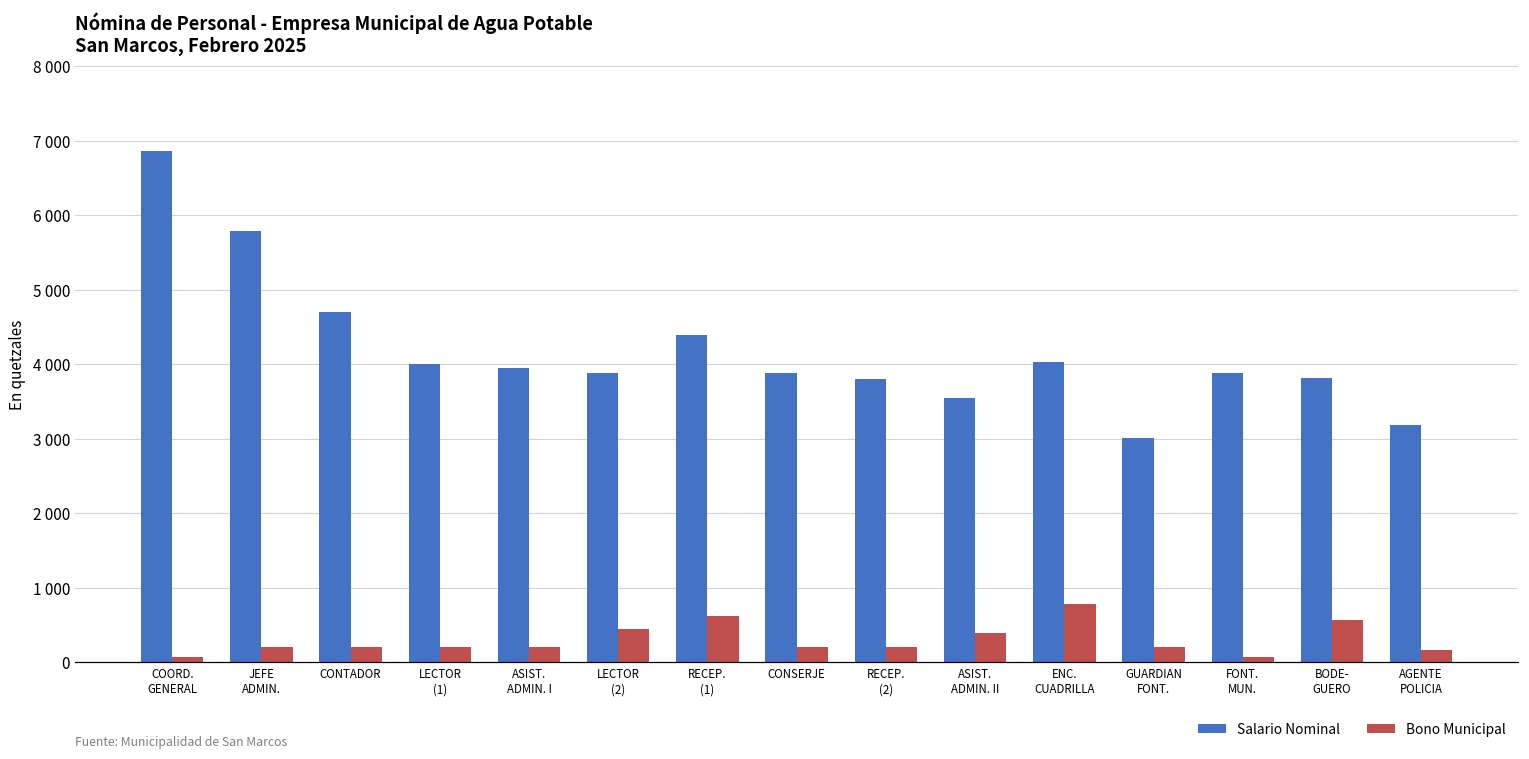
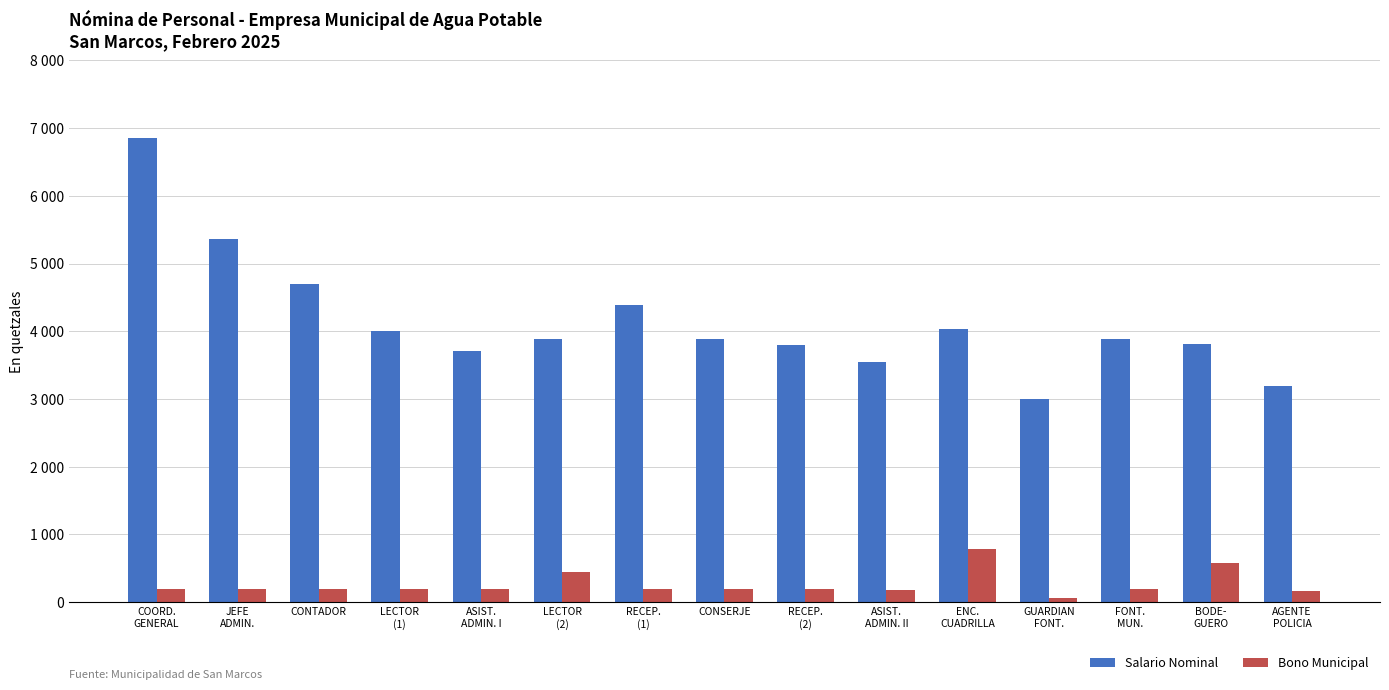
  {
    "Salario Nominal": {
      "COORD. GENERAL": 6900,
-     "JEFE ADMIN.": 5800,
+     "JEFE ADMIN.": 5400,
      "CONTADOR": 4700,
      "LECTOR (1)": 4000,
-     "ASIST. ADMIN. I": 4000,
+     "ASIST. ADMIN. I": 3700,
      "LECTOR (2)": 3900,
      "RECEP. (1)": 4400,
      "CONSERJE": 3900,
      "RECEP. (2)": 3800,
      "ASIST. ADMIN. II": 3600,
      "ENC. CUADRILLA": 4000,
      "GUARDIAN FONT.": 3000,
      "FONT. MUN.": 3900,
      "BODE- GUERO": 3800,
      "AGENTE POLICIA": 3200
    },
    "Bono Municipal": {
-     "COORD. GENERAL": 100,
+     "COORD. GENERAL": 200,
      "JEFE ADMIN.": 200,
      "CONTADOR": 200,
      "LECTOR (1)": 200,
      "ASIST. ADMIN. I": 200,
      "LECTOR (2)": 400,
-     "RECEP. (1)": 600,
+     "RECEP. (1)": 200,
      "CONSERJE": 200,
      "RECEP. (2)": 200,
-     "ASIST. ADMIN. II": 400,
+     "ASIST. ADMIN. II": 200,
      "ENC. CUADRILLA": 800,
-     "GUARDIAN FONT.": 200,
-     "FONT. MUN.": 100,
+     "GUARDIAN FONT.": 100,
+     "FONT. MUN.": 200,
      "BODE- GUERO": 600,
      "AGENTE POLICIA": 200
    }
  }
